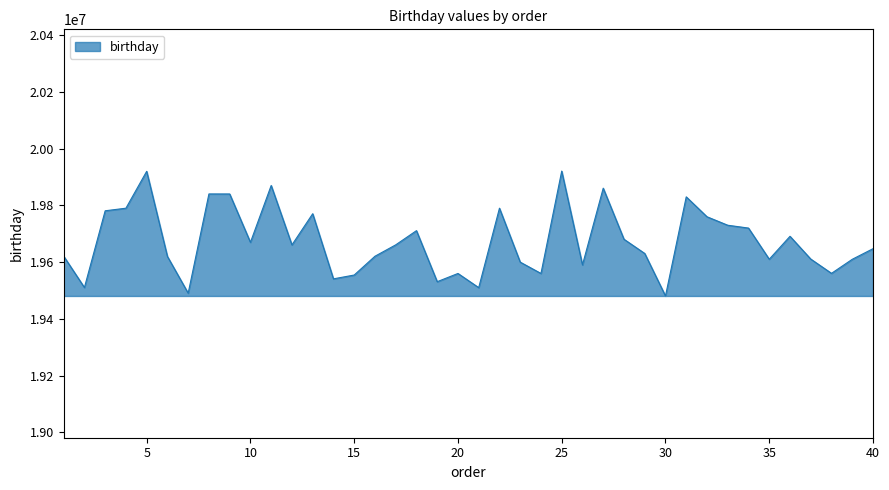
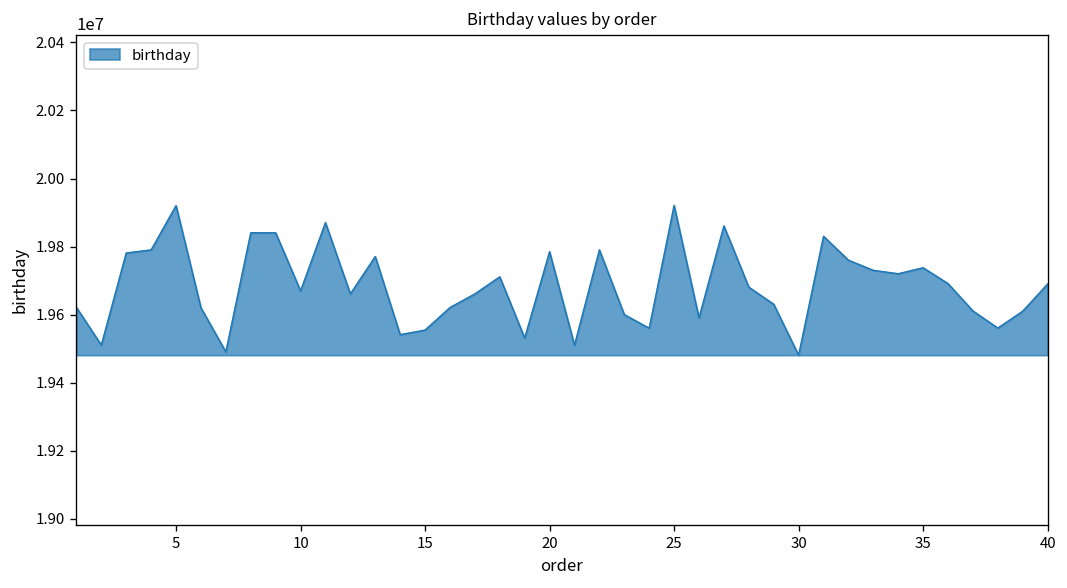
  {
    "5": 19920000,
    "10": 19670000,
    "15": 19550000,
-   "20": 19560000,
+   "20": 19790000,
    "25": 19920000,
    "30": 19480000,
-   "35": 19610000,
-   "40": 19650000
+   "35": 19740000,
+   "40": 19690000
  }
